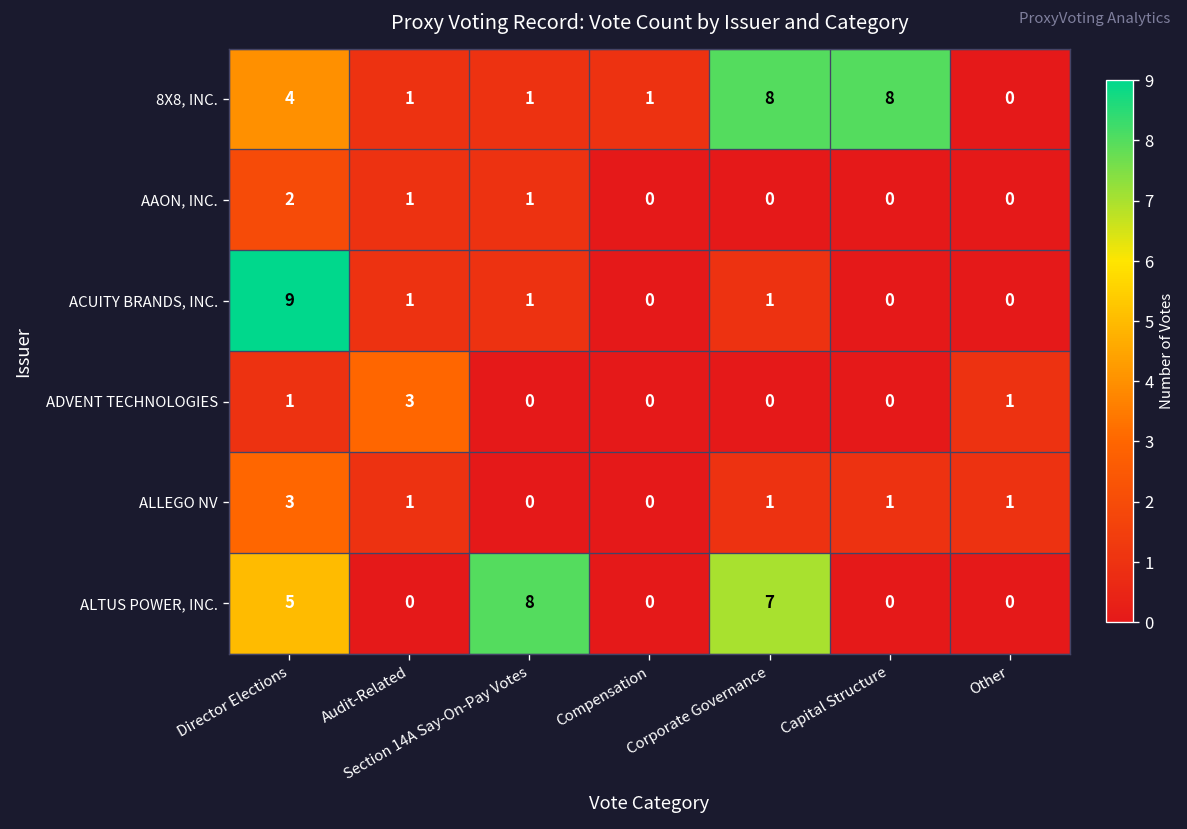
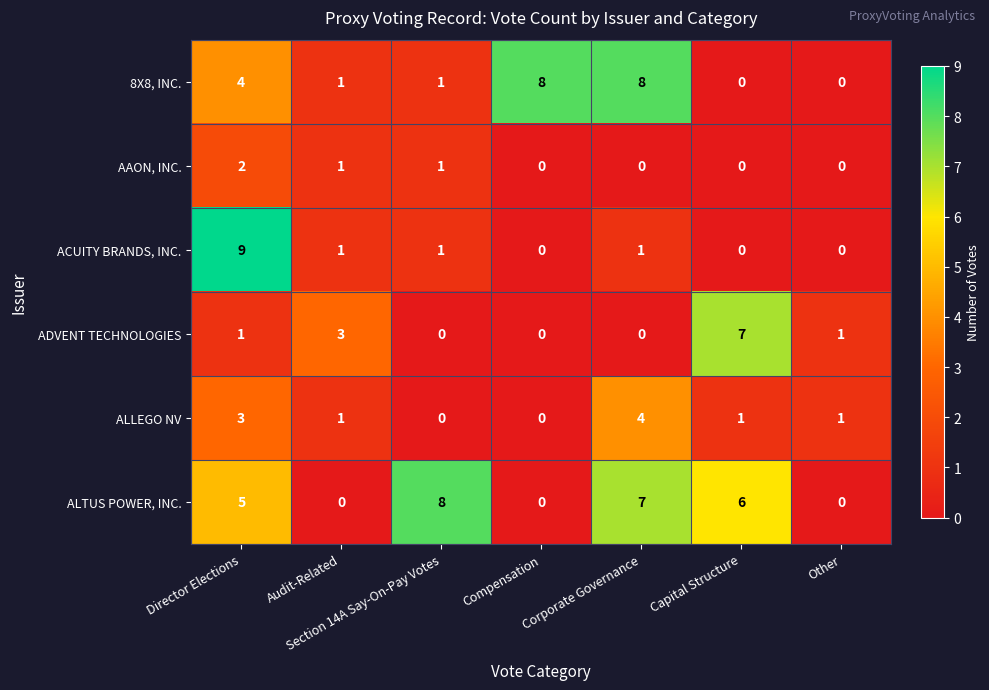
  {
    "8X8, INC.": {
      "Director Elections": 4,
      "Audit-Related": 1,
      "Section 14A Say-On-Pay Votes": 1,
-     "Compensation": 1,
+     "Compensation": 8,
      "Corporate Governance": 8,
-     "Capital Structure": 8,
+     "Capital Structure": 0,
      "Other": 0
    },
    "AAON, INC.": {
      "Director Elections": 2,
      "Audit-Related": 1,
      "Section 14A Say-On-Pay Votes": 1,
      "Compensation": 0,
      "Corporate Governance": 0,
      "Capital Structure": 0,
      "Other": 0
    },
    "ACUITY BRANDS, INC.": {
      "Director Elections": 9,
      "Audit-Related": 1,
      "Section 14A Say-On-Pay Votes": 1,
      "Compensation": 0,
      "Corporate Governance": 1,
      "Capital Structure": 0,
      "Other": 0
    },
    "ADVENT TECHNOLOGIES": {
      "Director Elections": 1,
      "Audit-Related": 3,
      "Section 14A Say-On-Pay Votes": 0,
      "Compensation": 0,
      "Corporate Governance": 0,
-     "Capital Structure": 0,
+     "Capital Structure": 7,
      "Other": 1
    },
    "ALLEGO NV": {
      "Director Elections": 3,
      "Audit-Related": 1,
      "Section 14A Say-On-Pay Votes": 0,
      "Compensation": 0,
-     "Corporate Governance": 1,
+     "Corporate Governance": 4,
      "Capital Structure": 1,
      "Other": 1
    },
    "ALTUS POWER, INC.": {
      "Director Elections": 5,
      "Audit-Related": 0,
      "Section 14A Say-On-Pay Votes": 8,
      "Compensation": 0,
      "Corporate Governance": 7,
-     "Capital Structure": 0,
+     "Capital Structure": 6,
      "Other": 0
    }
  }
